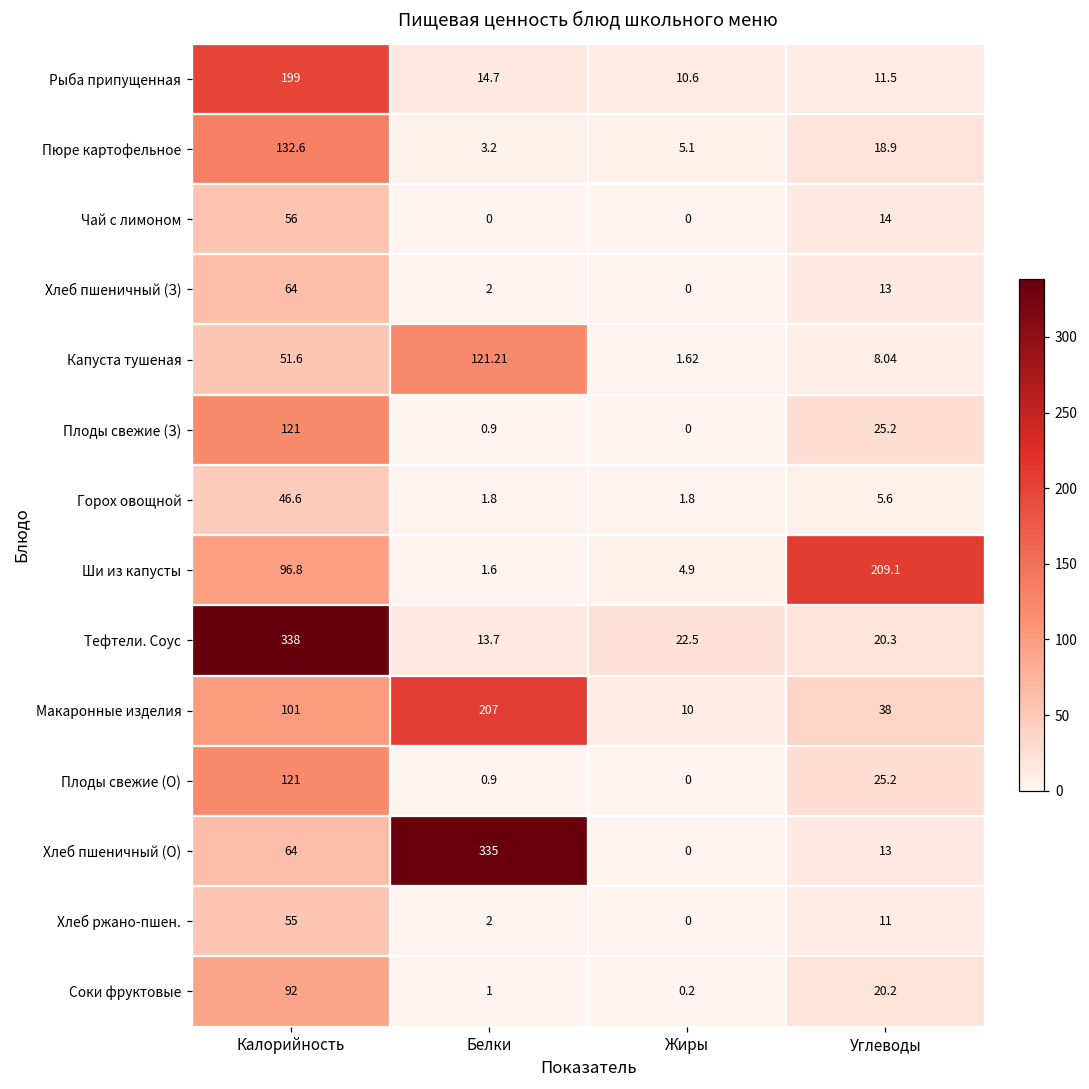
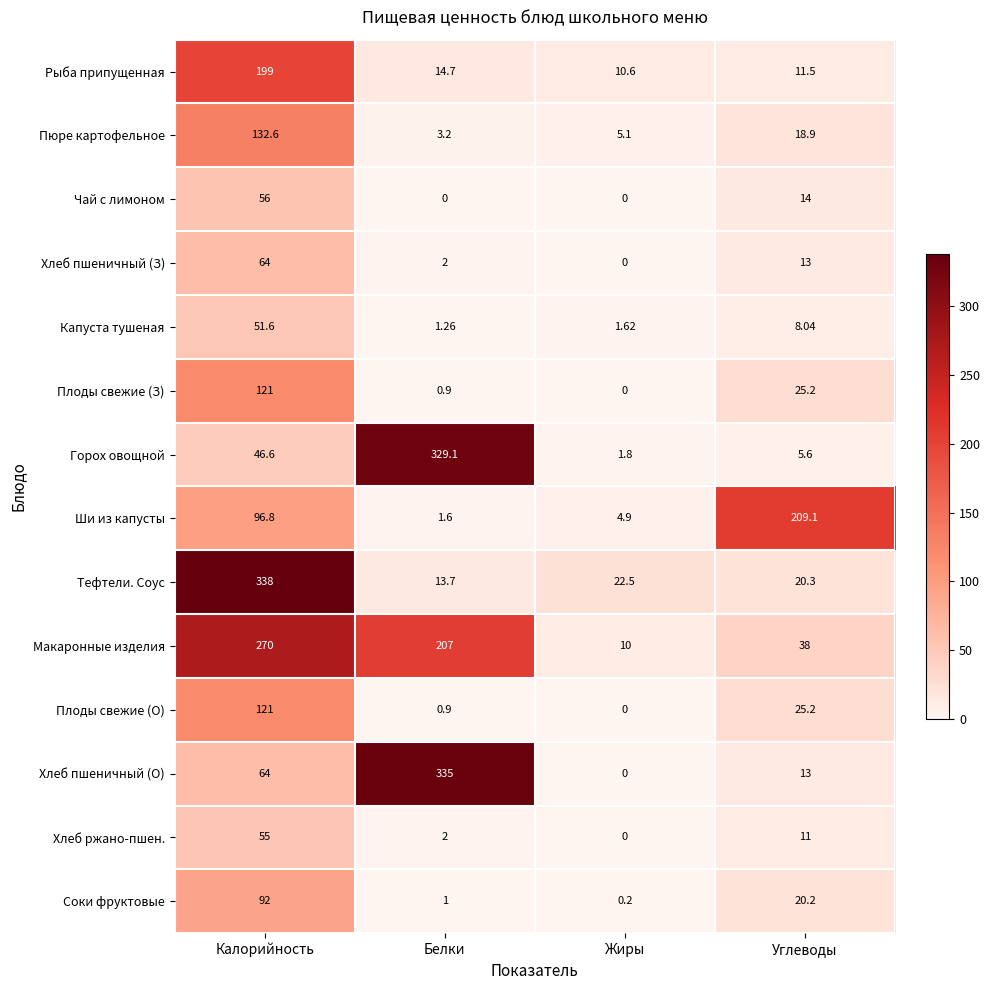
  {
    "Рыба припущенная": {
      "Калорийность": 199,
      "Белки": 14.7,
      "Жиры": 10.6,
      "Углеводы": 11.5
    },
    "Пюре картофельное": {
      "Калорийность": 132.6,
      "Белки": 3.2,
      "Жиры": 5.1,
      "Углеводы": 18.9
    },
    "Чай с лимоном": {
      "Калорийность": 56,
      "Белки": 0,
      "Жиры": 0,
      "Углеводы": 14
    },
    "Хлеб пшеничный (З)": {
      "Калорийность": 64,
      "Белки": 2,
      "Жиры": 0,
      "Углеводы": 13
    },
    "Капуста тушеная": {
      "Калорийность": 51.6,
-     "Белки": 121.21,
+     "Белки": 1.26,
      "Жиры": 1.62,
      "Углеводы": 8.04
    },
    "Плоды свежие (З)": {
      "Калорийность": 121,
      "Белки": 0.9,
      "Жиры": 0,
      "Углеводы": 25.2
    },
    "Горох овощной": {
      "Калорийность": 46.6,
-     "Белки": 1.8,
+     "Белки": 329.1,
      "Жиры": 1.8,
      "Углеводы": 5.6
    },
    "Ши из капусты": {
      "Калорийность": 96.8,
      "Белки": 1.6,
      "Жиры": 4.9,
      "Углеводы": 209.1
    },
    "Тефтели. Соус": {
      "Калорийность": 338,
      "Белки": 13.7,
      "Жиры": 22.5,
      "Углеводы": 20.3
    },
    "Макаронные изделия": {
-     "Калорийность": 101,
+     "Калорийность": 270,
      "Белки": 207,
      "Жиры": 10,
      "Углеводы": 38
    },
    "Плоды свежие (О)": {
      "Калорийность": 121,
      "Белки": 0.9,
      "Жиры": 0,
      "Углеводы": 25.2
    },
    "Хлеб пшеничный (О)": {
      "Калорийность": 64,
      "Белки": 335,
      "Жиры": 0,
      "Углеводы": 13
    },
    "Хлеб ржано-пшен.": {
      "Калорийность": 55,
      "Белки": 2,
      "Жиры": 0,
      "Углеводы": 11
    },
    "Соки фруктовые": {
      "Калорийность": 92,
      "Белки": 1,
      "Жиры": 0.2,
      "Углеводы": 20.2
    }
  }
